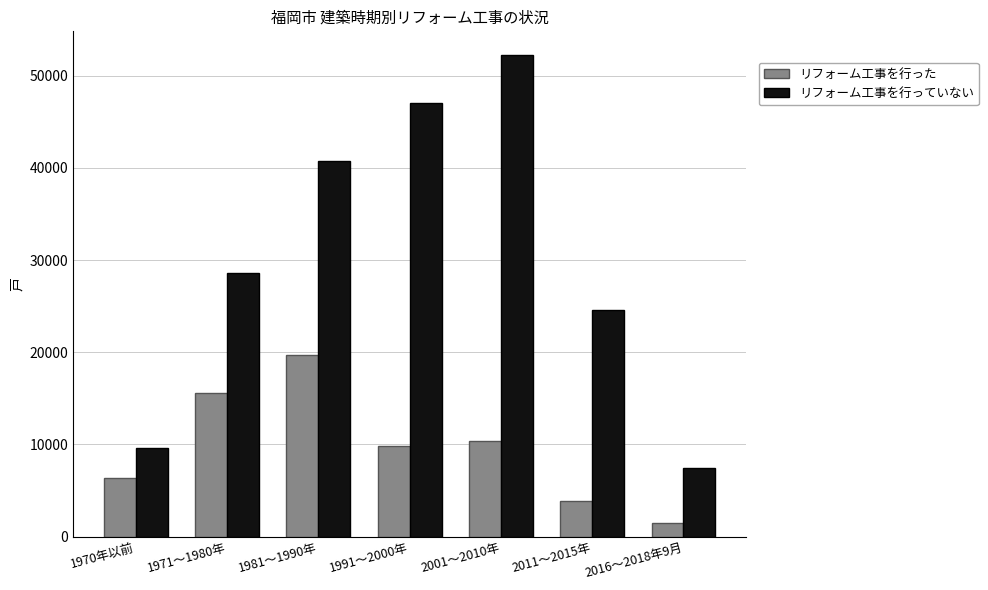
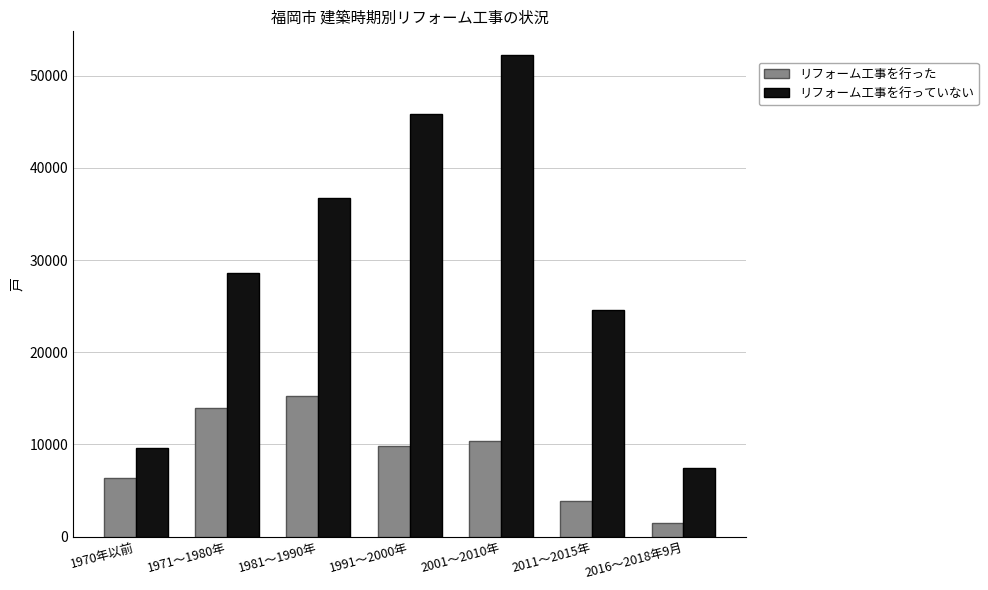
  {
    "リフォーム工事を行った": {
      "1970年以前": 6000,
-     "1971～1980年": 16000,
-     "1981～1990年": 20000,
+     "1971～1980年": 14000,
+     "1981～1990年": 15000,
      "1991～2000年": 10000,
      "2001～2010年": 10000,
      "2011～2015年": 4000,
      "2016～2018年9月": 2000
    },
    "リフォーム工事を行っていない": {
      "1970年以前": 10000,
      "1971～1980年": 29000,
-     "1981～1990年": 41000,
-     "1991～2000年": 47000,
+     "1981～1990年": 37000,
+     "1991～2000年": 46000,
      "2001～2010年": 52000,
      "2011～2015年": 25000,
      "2016～2018年9月": 7000
    }
  }
